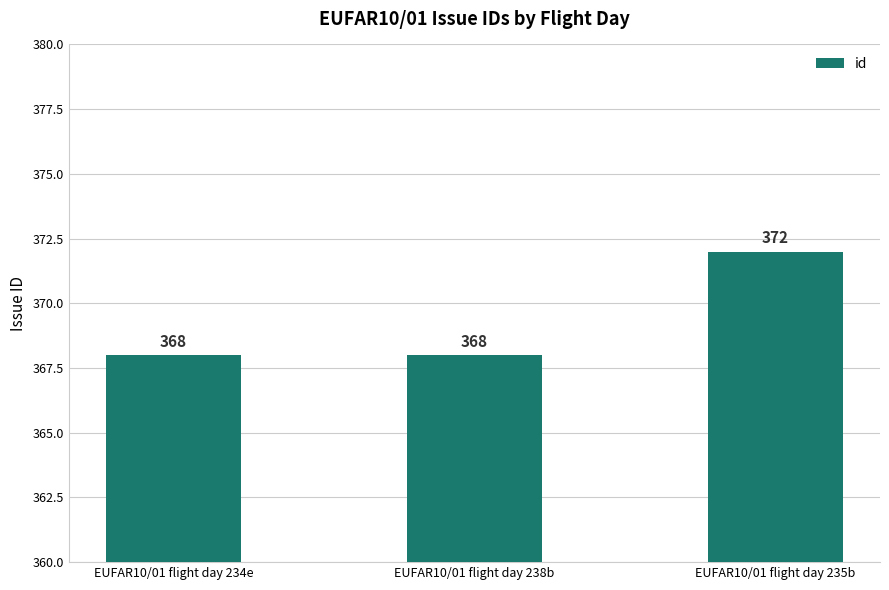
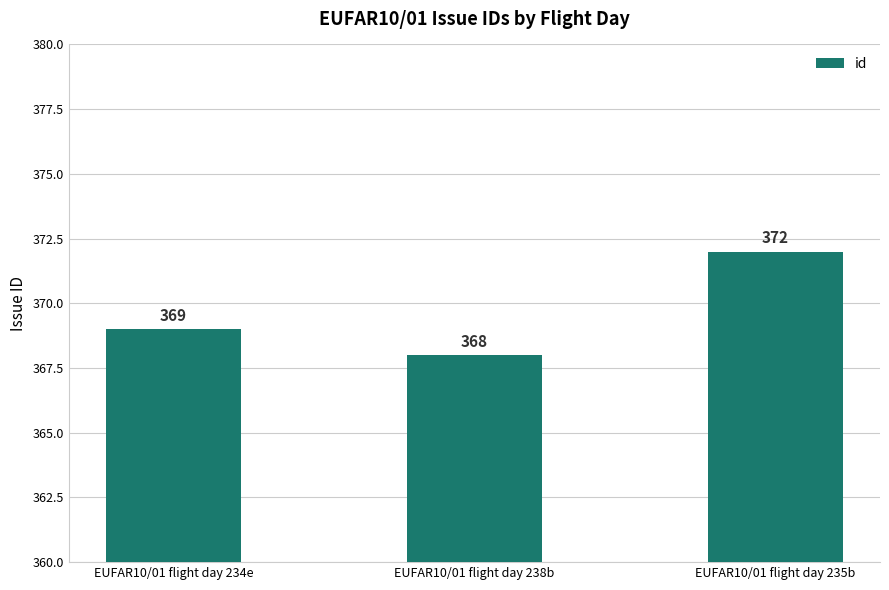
  {
-   "EUFAR10/01 flight day 234e": 368,
+   "EUFAR10/01 flight day 234e": 369,
    "EUFAR10/01 flight day 238b": 368,
    "EUFAR10/01 flight day 235b": 372
  }
